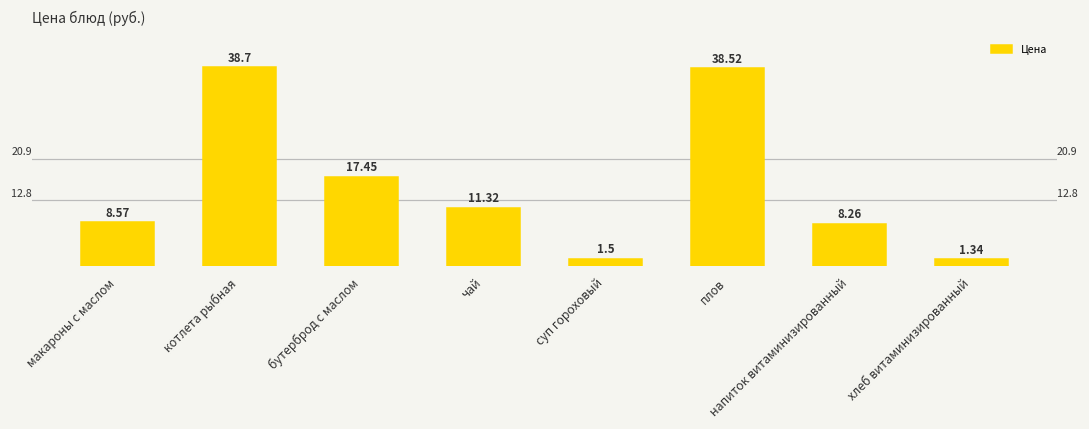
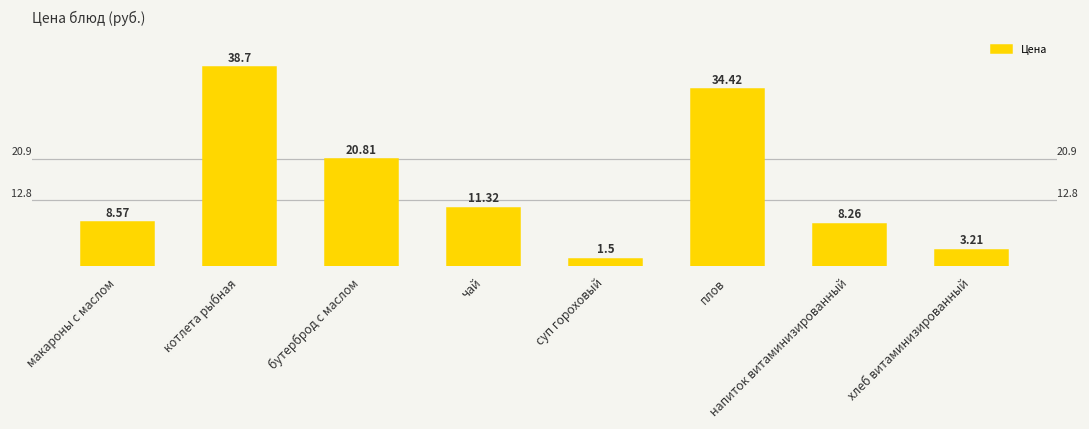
  {
    "макароны с маслом": 8.57,
    "котлета рыбная": 38.7,
-   "бутерброд с маслом": 17.45,
+   "бутерброд с маслом": 20.81,
    "чай": 11.32,
    "суп гороховый": 1.5,
-   "плов": 38.52,
+   "плов": 34.42,
    "напиток витаминизированный": 8.26,
-   "хлеб витаминизированный": 1.34
+   "хлеб витаминизированный": 3.21
  }
